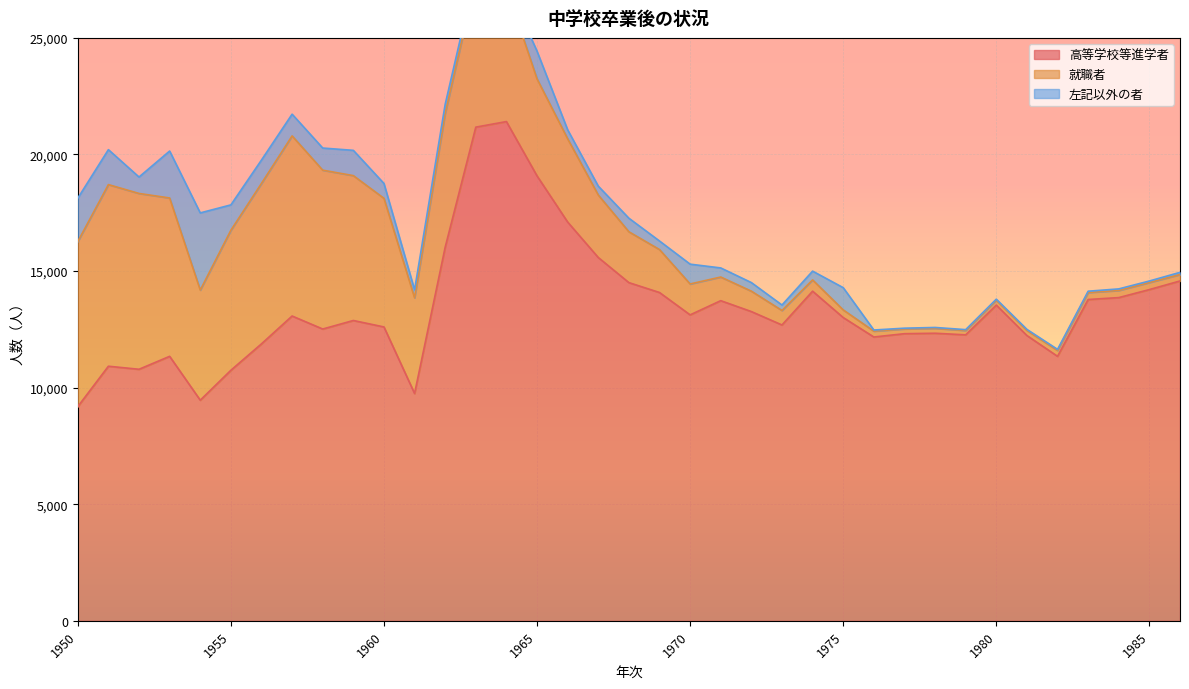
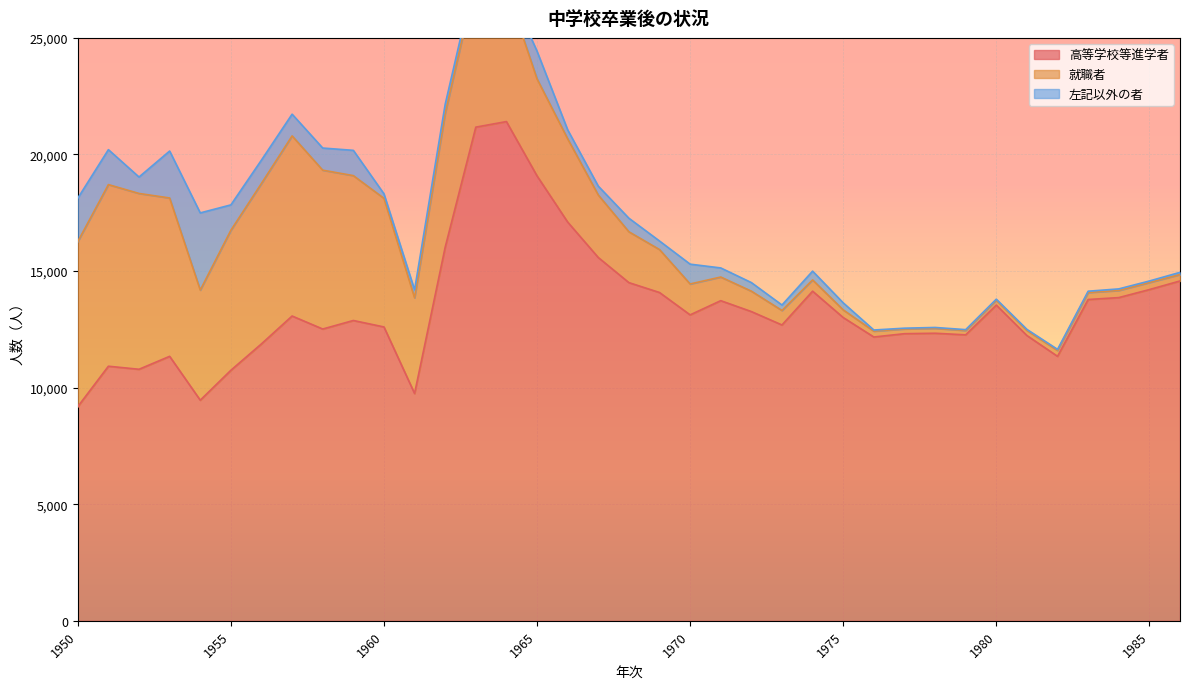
  {
    "左記以外の者": {
      "1950": "1,900",
      "1955": "1,100",
-     "1960": "600",
+     "1960": "200",
      "1965": "1,200",
      "1970": "800",
-     "1975": "1,000"
+     "1975": "300"
    }
  }
